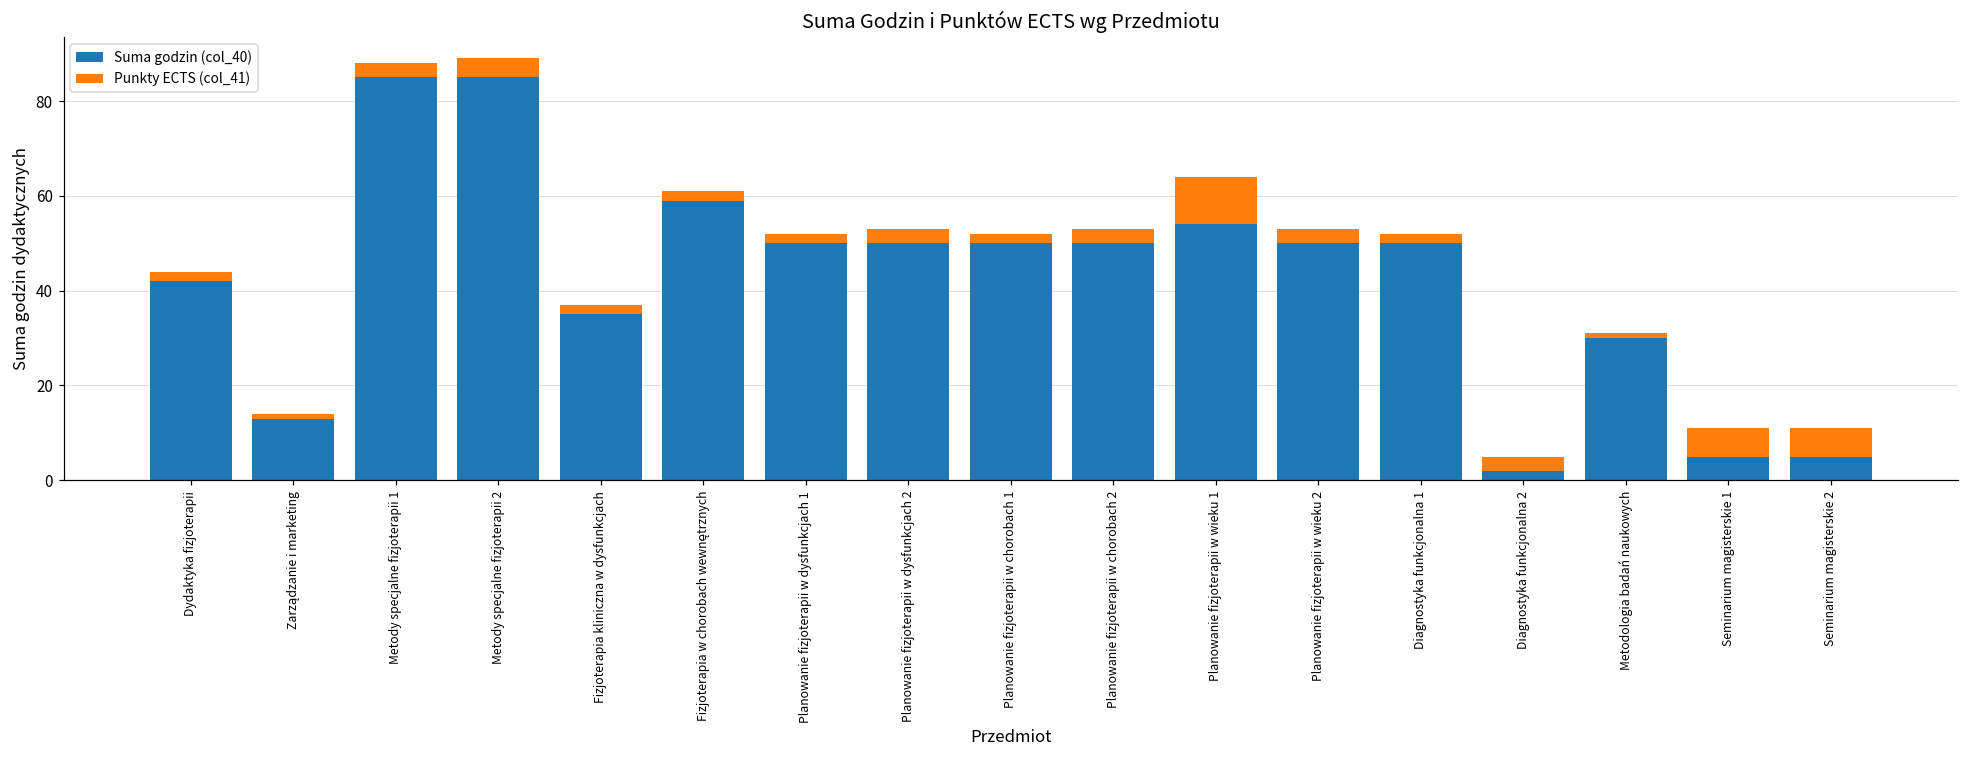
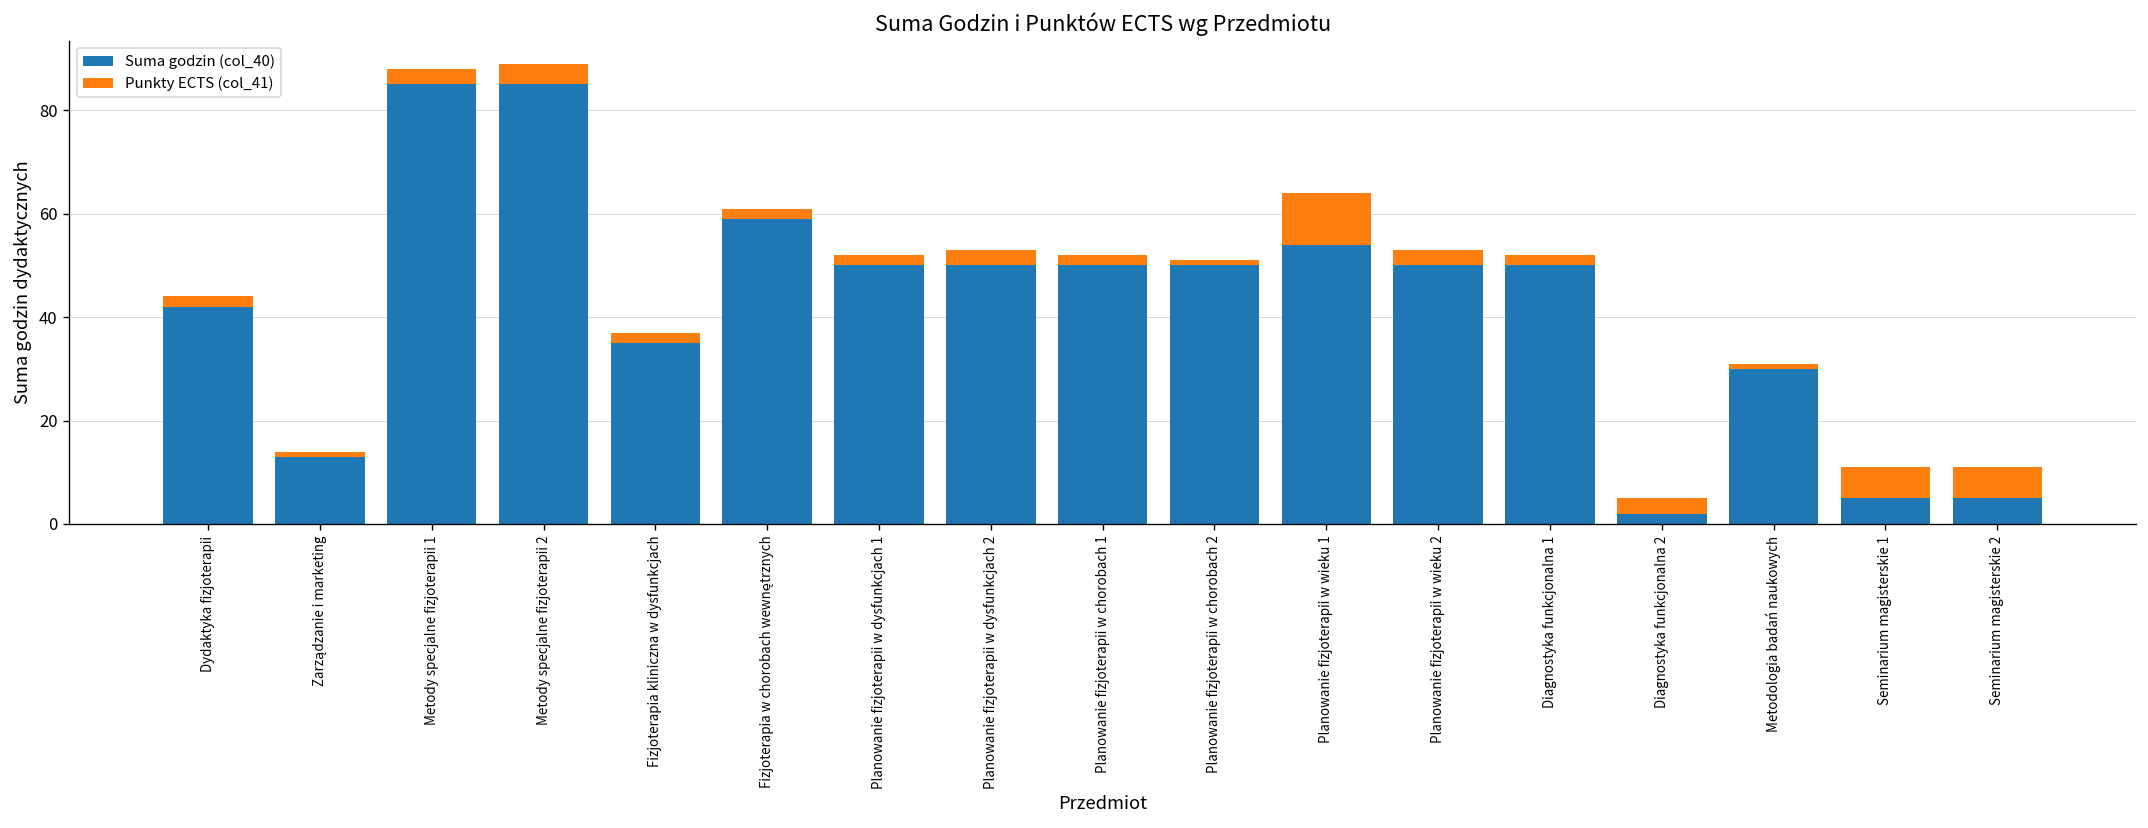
  {
    "Suma godzin (col_40)": {
      "Dydaktyka fizjoterapii": 42,
      "Zarządzanie i marketing": 13,
      "Metody specjalne fizjoterapii 1": 85,
      "Metody specjalne fizjoterapii 2": 85,
      "Fizjoterapia kliniczna w dysfunkcjach": 35,
      "Fizjoterapia w chorobach wewnętrznych": 59,
      "Planowanie fizjoterapii w dysfunkcjach 1": 50,
      "Planowanie fizjoterapii w dysfunkcjach 2": 50,
      "Planowanie fizjoterapii w chorobach 1": 50,
      "Planowanie fizjoterapii w chorobach 2": 50,
      "Planowanie fizjoterapii w wieku 1": 54,
      "Planowanie fizjoterapii w wieku 2": 50,
      "Diagnostyka funkcjonalna 1": 50,
      "Diagnostyka funkcjonalna 2": 2,
      "Metodologia badań naukowych": 30,
      "Seminarium magisterskie 1": 5,
      "Seminarium magisterskie 2": 5
    },
    "Punkty ECTS (col_41)": {
      "Dydaktyka fizjoterapii": 2,
      "Zarządzanie i marketing": 1,
      "Metody specjalne fizjoterapii 1": 3,
      "Metody specjalne fizjoterapii 2": 4,
      "Fizjoterapia kliniczna w dysfunkcjach": 2,
      "Fizjoterapia w chorobach wewnętrznych": 2,
      "Planowanie fizjoterapii w dysfunkcjach 1": 2,
      "Planowanie fizjoterapii w dysfunkcjach 2": 3,
      "Planowanie fizjoterapii w chorobach 1": 2,
-     "Planowanie fizjoterapii w chorobach 2": 3,
+     "Planowanie fizjoterapii w chorobach 2": 1,
      "Planowanie fizjoterapii w wieku 1": 10,
      "Planowanie fizjoterapii w wieku 2": 3,
      "Diagnostyka funkcjonalna 1": 2,
      "Diagnostyka funkcjonalna 2": 3,
      "Metodologia badań naukowych": 1,
      "Seminarium magisterskie 1": 6,
      "Seminarium magisterskie 2": 6
    }
  }
